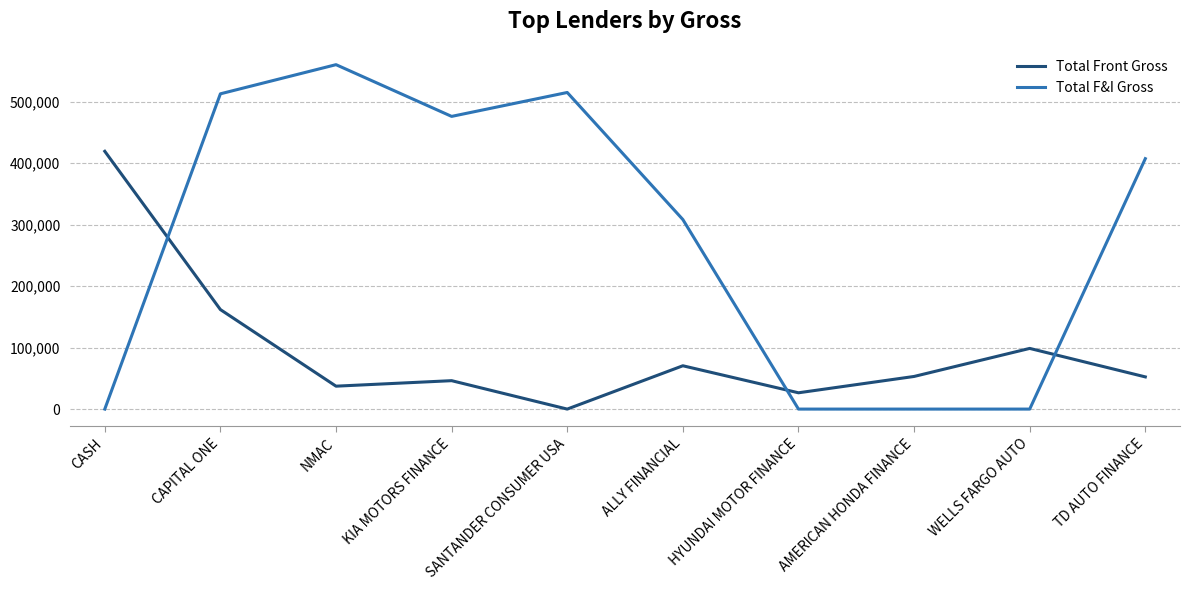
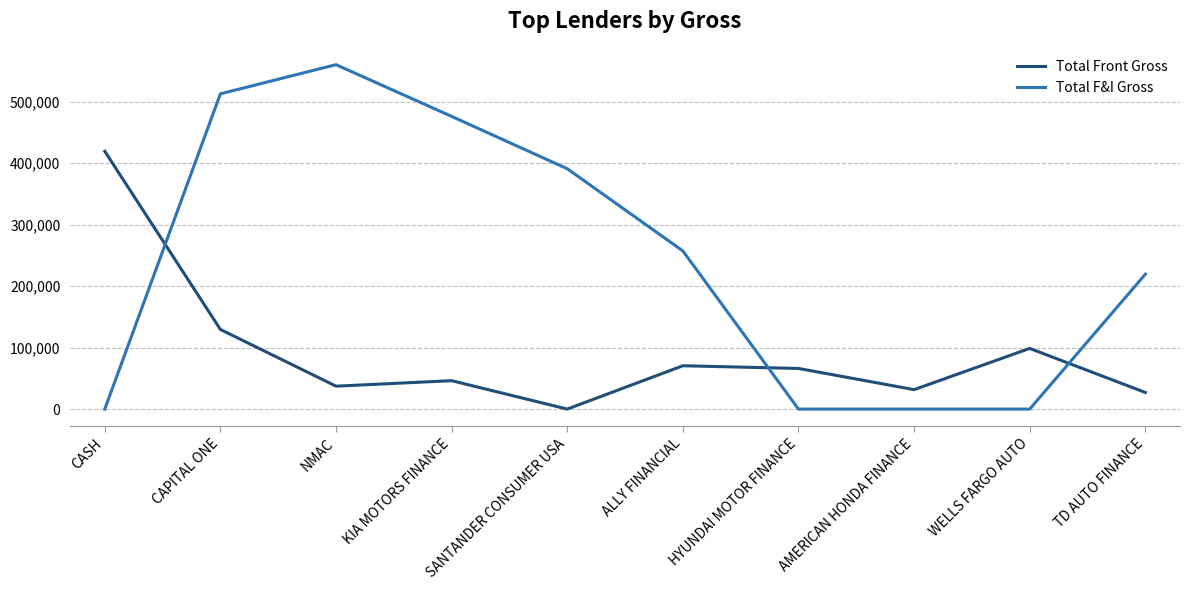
  {
    "Total Front Gross": {
      "CASH": "420,000",
-     "CAPITAL ONE": "160,000",
+     "CAPITAL ONE": "130,000",
      "NMAC": "40,000",
      "KIA MOTORS FINANCE": "50,000",
      "SANTANDER CONSUMER USA": "0",
      "ALLY FINANCIAL": "70,000",
-     "HYUNDAI MOTOR FINANCE": "30,000",
-     "AMERICAN HONDA FINANCE": "50,000",
+     "HYUNDAI MOTOR FINANCE": "70,000",
+     "AMERICAN HONDA FINANCE": "30,000",
      "WELLS FARGO AUTO": "100,000",
-     "TD AUTO FINANCE": "50,000"
+     "TD AUTO FINANCE": "30,000"
    },
    "Total F&I Gross": {
      "CASH": "0",
      "CAPITAL ONE": "510,000",
      "NMAC": "560,000",
      "KIA MOTORS FINANCE": "480,000",
-     "SANTANDER CONSUMER USA": "510,000",
-     "ALLY FINANCIAL": "310,000",
+     "SANTANDER CONSUMER USA": "390,000",
+     "ALLY FINANCIAL": "260,000",
      "HYUNDAI MOTOR FINANCE": "0",
      "AMERICAN HONDA FINANCE": "0",
      "WELLS FARGO AUTO": "0",
-     "TD AUTO FINANCE": "410,000"
+     "TD AUTO FINANCE": "220,000"
    }
  }
